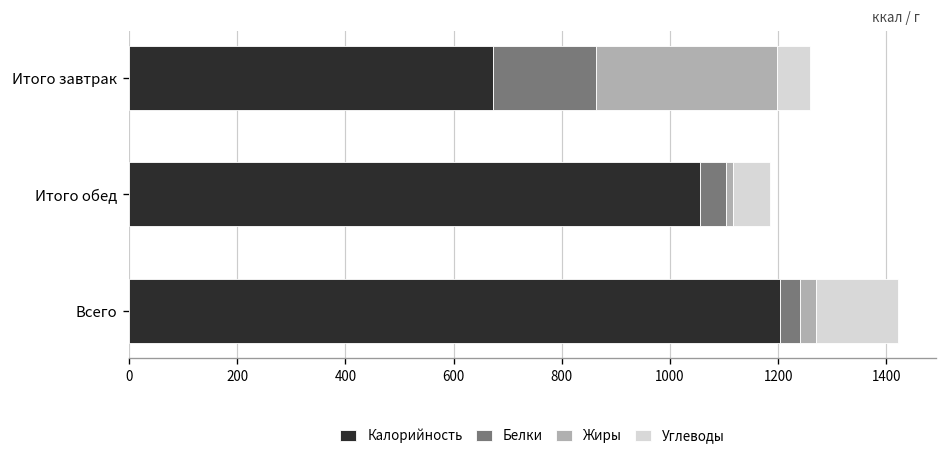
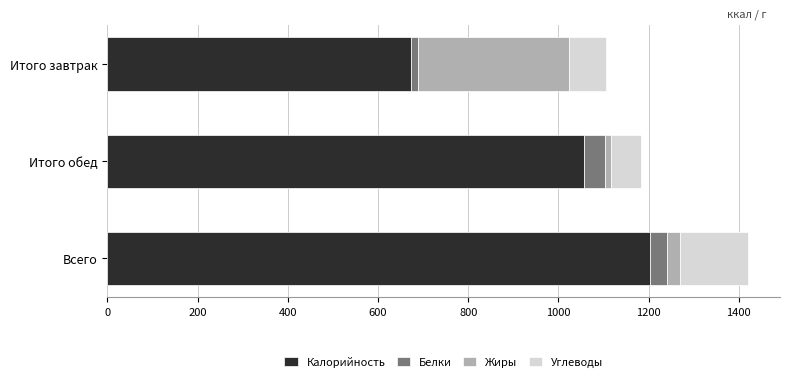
  {
    "Калорийность": {
      "Итого завтрак": 670,
      "Итого обед": 1060,
      "Всего": 1200
    },
    "Белки": {
-     "Итого завтрак": 190,
+     "Итого завтрак": 10,
      "Итого обед": 50,
      "Всего": 40
    },
    "Жиры": {
      "Итого завтрак": 330,
      "Итого обед": 10,
      "Всего": 30
    },
    "Углеводы": {
-     "Итого завтрак": 60,
+     "Итого завтрак": 80,
      "Итого обед": 70,
      "Всего": 150
    }
  }
